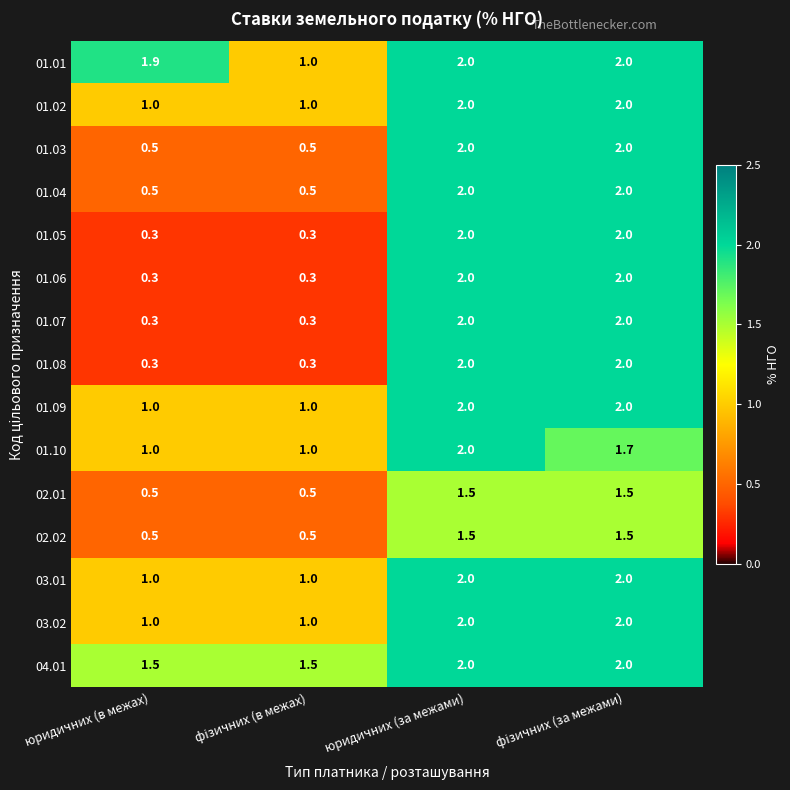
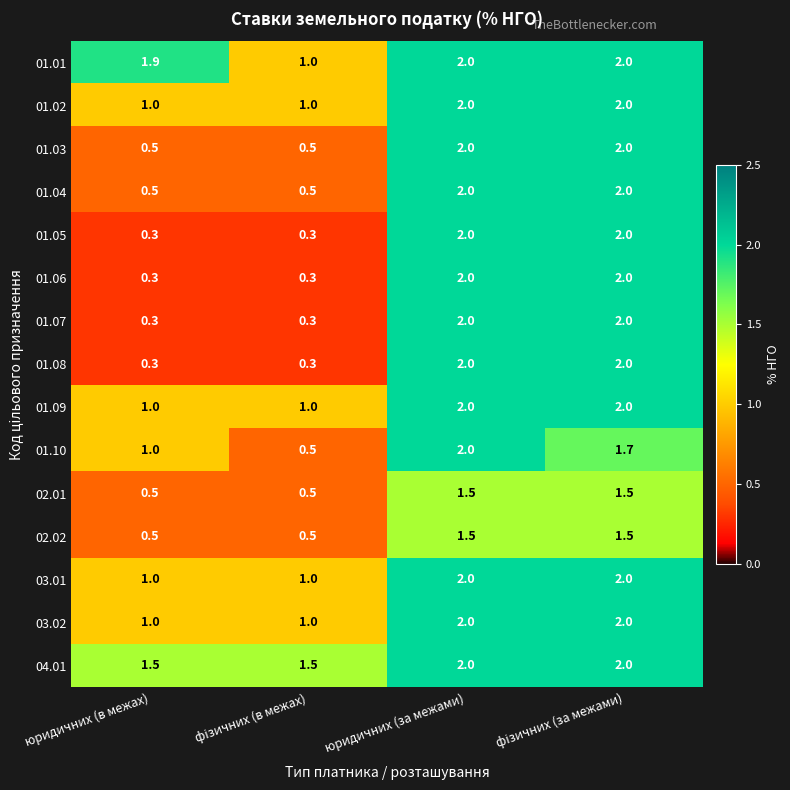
  {
    "01.01": {
      "юридичних (в межах)": 1.9,
      "фізичних (в межах)": 1.0,
      "юридичних (за межами)": 2.0,
      "фізичних (за межами)": 2.0
    },
    "01.02": {
      "юридичних (в межах)": 1.0,
      "фізичних (в межах)": 1.0,
      "юридичних (за межами)": 2.0,
      "фізичних (за межами)": 2.0
    },
    "01.03": {
      "юридичних (в межах)": 0.5,
      "фізичних (в межах)": 0.5,
      "юридичних (за межами)": 2.0,
      "фізичних (за межами)": 2.0
    },
    "01.04": {
      "юридичних (в межах)": 0.5,
      "фізичних (в межах)": 0.5,
      "юридичних (за межами)": 2.0,
      "фізичних (за межами)": 2.0
    },
    "01.05": {
      "юридичних (в межах)": 0.3,
      "фізичних (в межах)": 0.3,
      "юридичних (за межами)": 2.0,
      "фізичних (за межами)": 2.0
    },
    "01.06": {
      "юридичних (в межах)": 0.3,
      "фізичних (в межах)": 0.3,
      "юридичних (за межами)": 2.0,
      "фізичних (за межами)": 2.0
    },
    "01.07": {
      "юридичних (в межах)": 0.3,
      "фізичних (в межах)": 0.3,
      "юридичних (за межами)": 2.0,
      "фізичних (за межами)": 2.0
    },
    "01.08": {
      "юридичних (в межах)": 0.3,
      "фізичних (в межах)": 0.3,
      "юридичних (за межами)": 2.0,
      "фізичних (за межами)": 2.0
    },
    "01.09": {
      "юридичних (в межах)": 1.0,
      "фізичних (в межах)": 1.0,
      "юридичних (за межами)": 2.0,
      "фізичних (за межами)": 2.0
    },
    "01.10": {
      "юридичних (в межах)": 1.0,
-     "фізичних (в межах)": 1.0,
+     "фізичних (в межах)": 0.5,
      "юридичних (за межами)": 2.0,
      "фізичних (за межами)": 1.7
    },
    "02.01": {
      "юридичних (в межах)": 0.5,
      "фізичних (в межах)": 0.5,
      "юридичних (за межами)": 1.5,
      "фізичних (за межами)": 1.5
    },
    "02.02": {
      "юридичних (в межах)": 0.5,
      "фізичних (в межах)": 0.5,
      "юридичних (за межами)": 1.5,
      "фізичних (за межами)": 1.5
    },
    "03.01": {
      "юридичних (в межах)": 1.0,
      "фізичних (в межах)": 1.0,
      "юридичних (за межами)": 2.0,
      "фізичних (за межами)": 2.0
    },
    "03.02": {
      "юридичних (в межах)": 1.0,
      "фізичних (в межах)": 1.0,
      "юридичних (за межами)": 2.0,
      "фізичних (за межами)": 2.0
    },
    "04.01": {
      "юридичних (в межах)": 1.5,
      "фізичних (в межах)": 1.5,
      "юридичних (за межами)": 2.0,
      "фізичних (за межами)": 2.0
    }
  }
